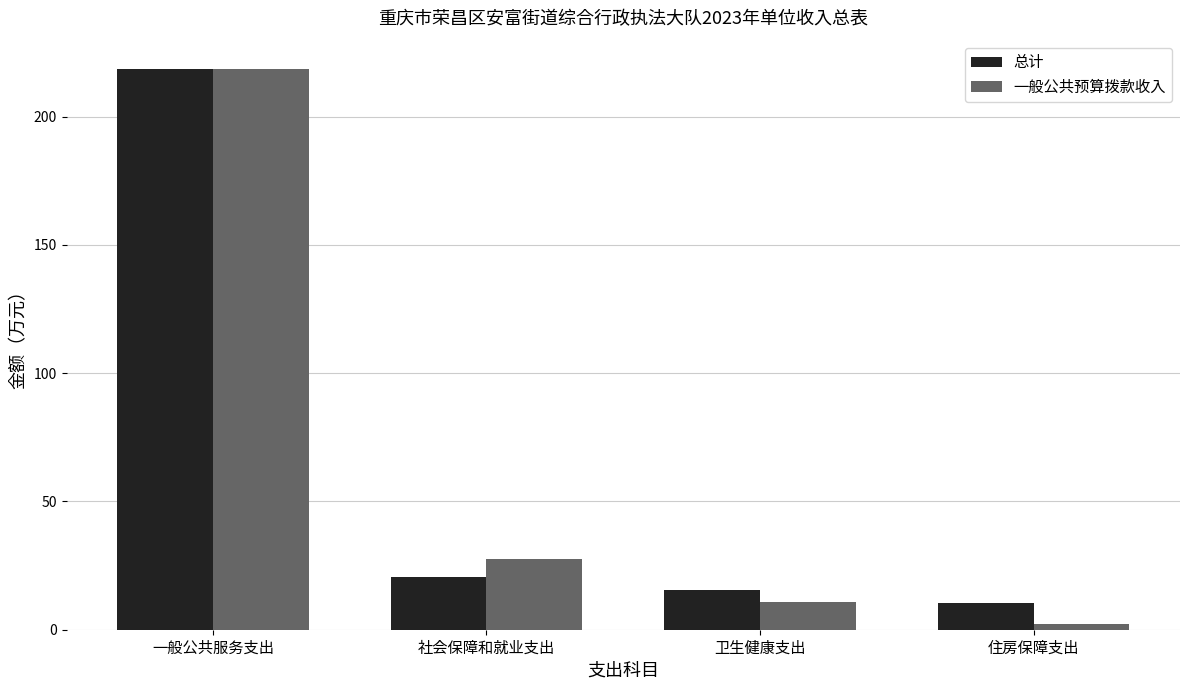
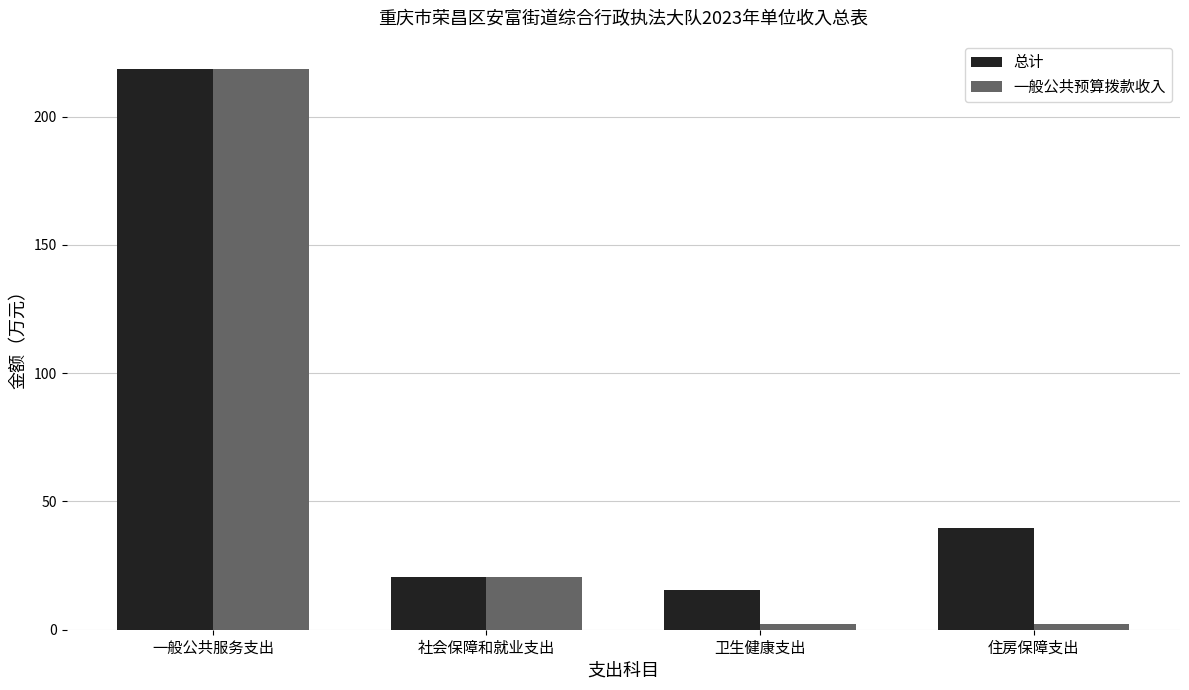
  {
    "总计": {
      "一般公共服务支出": 219,
      "社会保障和就业支出": 21,
      "卫生健康支出": 15,
-     "住房保障支出": 10
+     "住房保障支出": 40
    },
    "一般公共预算拨款收入": {
      "一般公共服务支出": 219,
-     "社会保障和就业支出": 27,
-     "卫生健康支出": 11,
+     "社会保障和就业支出": 21,
+     "卫生健康支出": 2,
      "住房保障支出": 2
    }
  }
